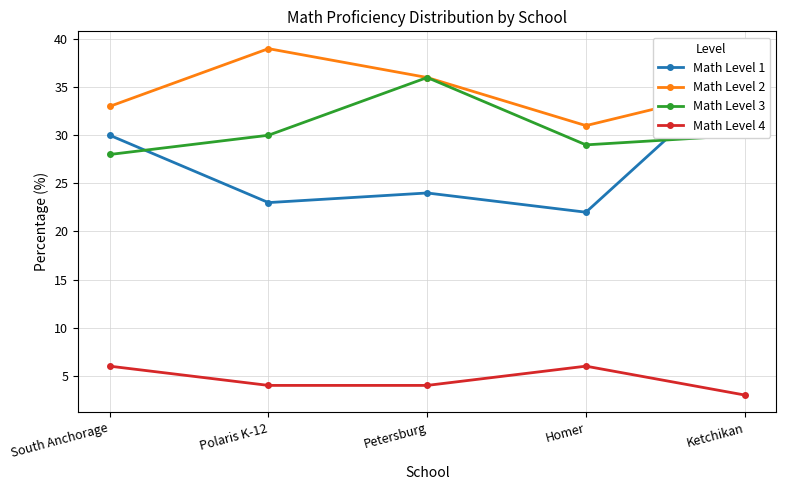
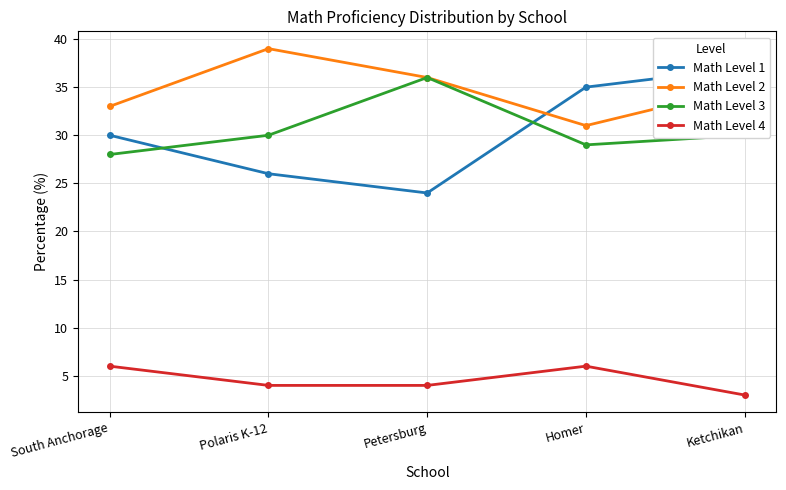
  {
    "Math Level 1": {
      "South Anchorage": 30,
-     "Polaris K-12": 23,
+     "Polaris K-12": 26,
      "Petersburg": 24,
-     "Homer": 22
+     "Homer": 35
    },
    "Math Level 2": {
      "South Anchorage": 33,
      "Polaris K-12": 39,
      "Homer": 31
    },
    "Math Level 3": {
      "South Anchorage": 28,
      "Polaris K-12": 30,
      "Homer": 29
    },
    "Math Level 4": {
      "South Anchorage": 6,
      "Polaris K-12": 4,
      "Petersburg": 4,
      "Homer": 6,
      "Ketchikan": 3
    }
  }
